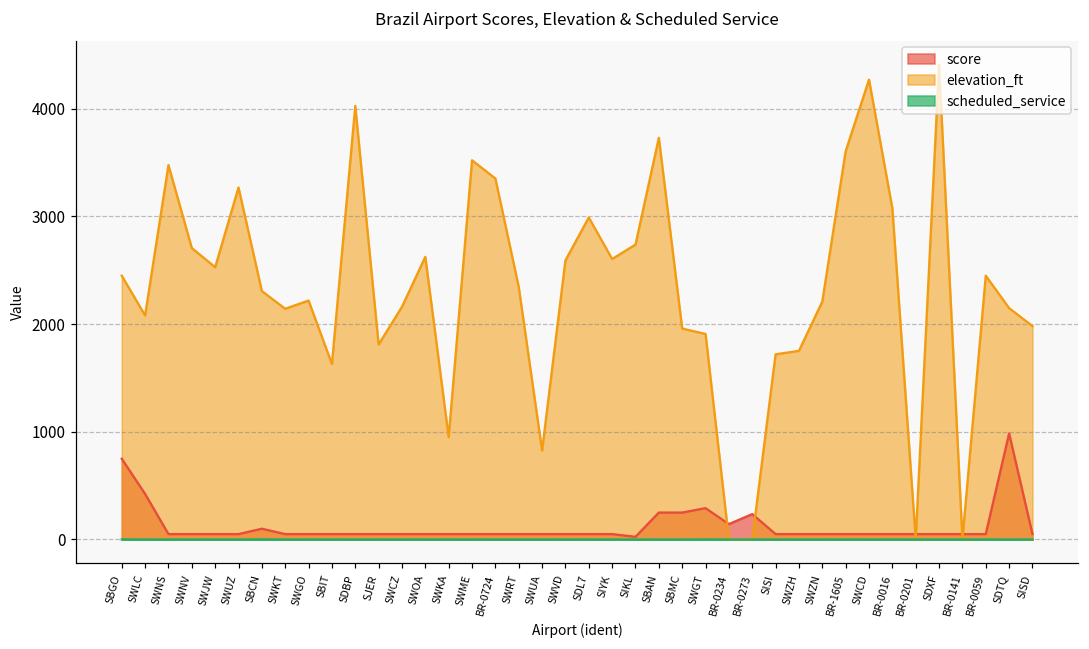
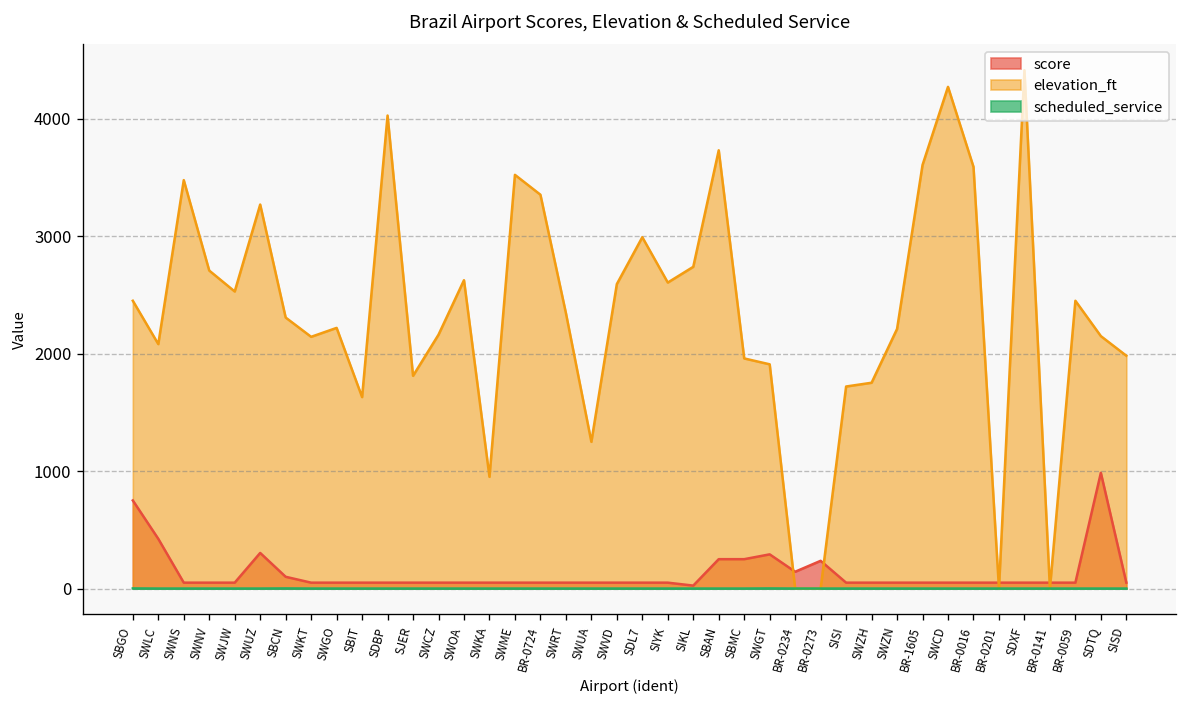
  {
    "score": {
      "SBGO": 800,
      "SWLC": 400,
      "SWNS": 100,
      "SWNV": 100,
      "SWJW": 100,
-     "SWUZ": 100,
+     "SWUZ": 300,
      "SBCN": 100,
      "SWKT": 100,
      "SWGO": 100,
      "SBIT": 100,
      "SDBP": 100,
      "SJER": 100,
      "SWCZ": 100,
      "SWOA": 100,
      "SWKA": 100,
      "SWME": 100,
      "BR-0724": 100,
      "SWRT": 100,
      "SWUA": 100,
      "SWVD": 100,
      "SDL7": 100,
      "SIYK": 100,
      "SBAN": 300,
      "SBMC": 300,
      "SWGT": 300,
      "BR-0234": 100,
      "BR-0273": 200,
      "SISI": 100,
      "SWZH": 100,
      "SWZN": 100,
      "BR-1605": 100,
      "SWCD": 100,
      "BR-0016": 100,
      "BR-0201": 100,
      "SDXF": 100,
      "BR-0141": 100,
      "BR-0059": 100,
      "SDTQ": 1000,
      "SISD": 100
    },
    "elevation_ft": {
      "SBGO": 2500,
      "SWLC": 2100,
      "SWNS": 3500,
      "SWNV": 2700,
      "SWJW": 2500,
      "SWUZ": 3300,
      "SBCN": 2300,
      "SWKT": 2100,
      "SWGO": 2200,
      "SBIT": 1600,
      "SDBP": 4000,
      "SJER": 1800,
      "SWCZ": 2200,
      "SWOA": 2600,
      "SWKA": 1000,
      "SWME": 3500,
      "BR-0724": 3400,
      "SWRT": 2300,
-     "SWUA": 800,
+     "SWUA": 1200,
      "SWVD": 2600,
      "SDL7": 3000,
      "SIYK": 2600,
      "SIKL": 2700,
      "SBAN": 3700,
      "SBMC": 2000,
      "SWGT": 1900,
      "SISI": 1700,
      "SWZH": 1800,
      "SWZN": 2200,
      "BR-1605": 3600,
      "SWCD": 4300,
-     "BR-0016": 3100,
+     "BR-0016": 3600,
      "BR-0059": 2500,
      "SDTQ": 2100,
      "SISD": 2000
    },
    "scheduled_service": {
      "SBGO": 0,
      "SWLC": 0,
      "SWNS": 0,
      "SWNV": 0,
      "SWJW": 0,
      "SWUZ": 0,
      "SBCN": 0,
      "SWKT": 0,
      "SWGO": 0,
      "SBIT": 0,
      "SDBP": 0,
      "SJER": 0,
      "SWCZ": 0,
      "SWOA": 0,
      "SWKA": 0,
      "SWME": 0,
      "BR-0724": 0,
      "SWRT": 0,
      "SWUA": 0,
      "SWVD": 0,
      "SDL7": 0,
      "SIYK": 0,
      "SBAN": 0,
      "SBMC": 0,
      "SWGT": 0,
      "SISI": 0,
      "SWZH": 0,
      "SWZN": 0,
      "BR-1605": 0,
      "SWCD": 0,
      "BR-0016": 0,
      "SDXF": 0,
      "BR-0059": 0,
      "SDTQ": 0,
      "SISD": 0
    }
  }
